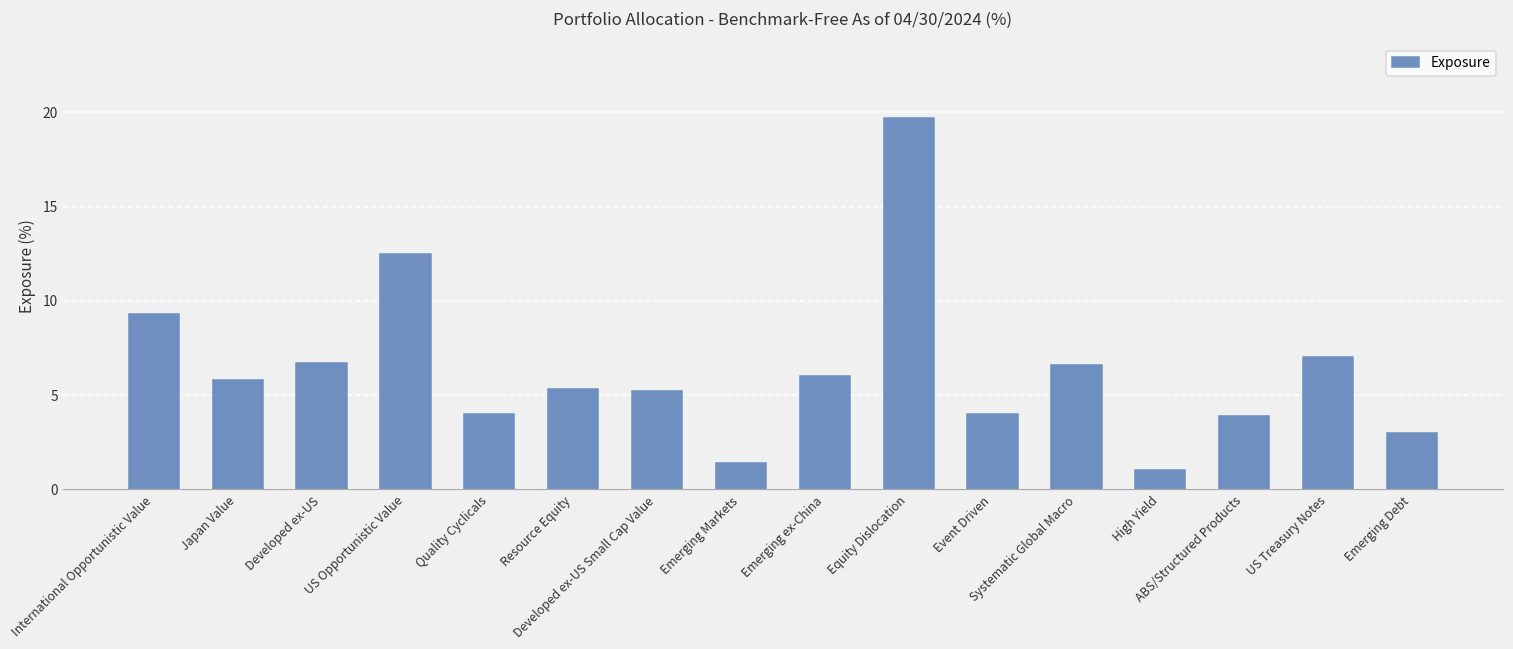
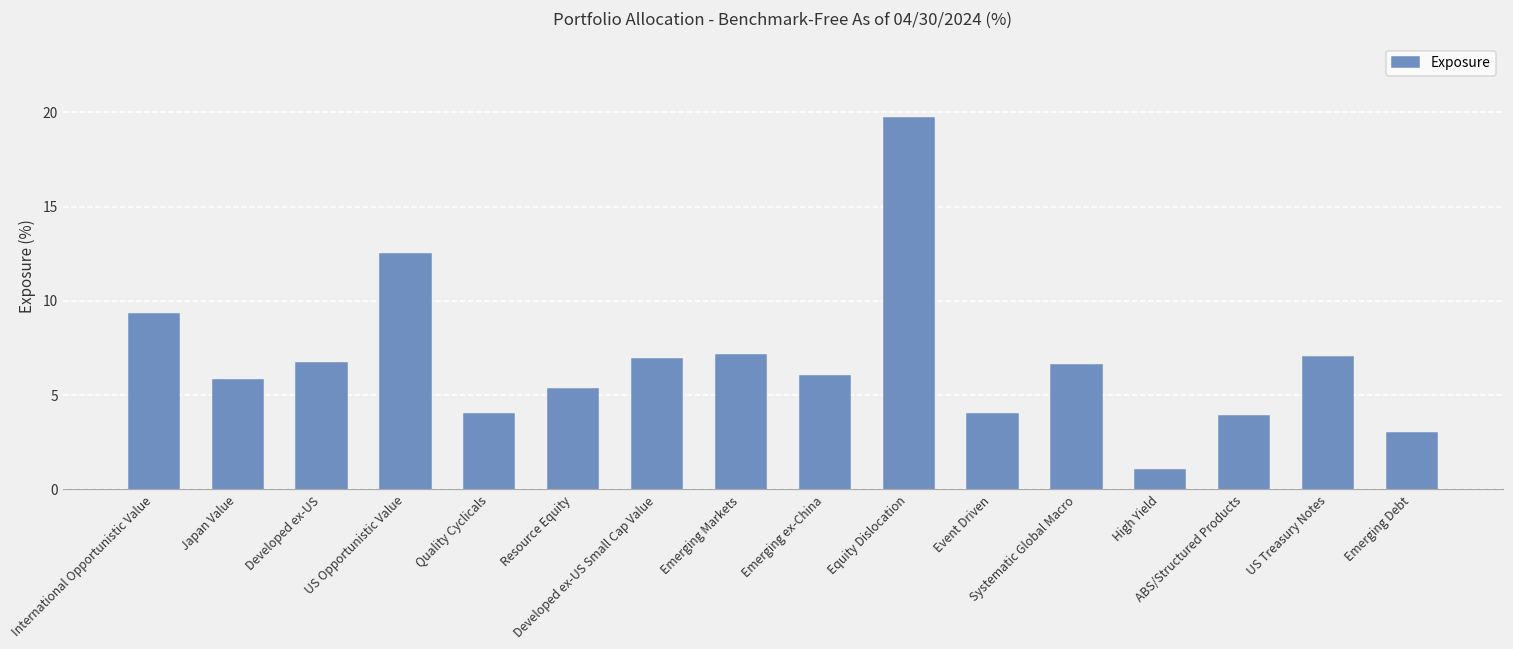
  {
    "International Opportunistic Value": 9.3,
    "Japan Value": 5.8,
    "Developed ex-US": 6.7,
    "US Opportunistic Value": 12.5,
    "Quality Cyclicals": 4.0,
    "Resource Equity": 5.3,
-   "Developed ex-US Small Cap Value": 5.2,
-   "Emerging Markets": 1.4,
+   "Developed ex-US Small Cap Value": 6.9,
+   "Emerging Markets": 7.1,
    "Emerging ex-China": 6.0,
    "Equity Dislocation": 19.7,
    "Event Driven": 4.0,
    "Systematic Global Macro": 6.6,
    "High Yield": 1.0,
    "ABS/Structured Products": 3.9,
    "US Treasury Notes": 7.0,
    "Emerging Debt": 3.0
  }
